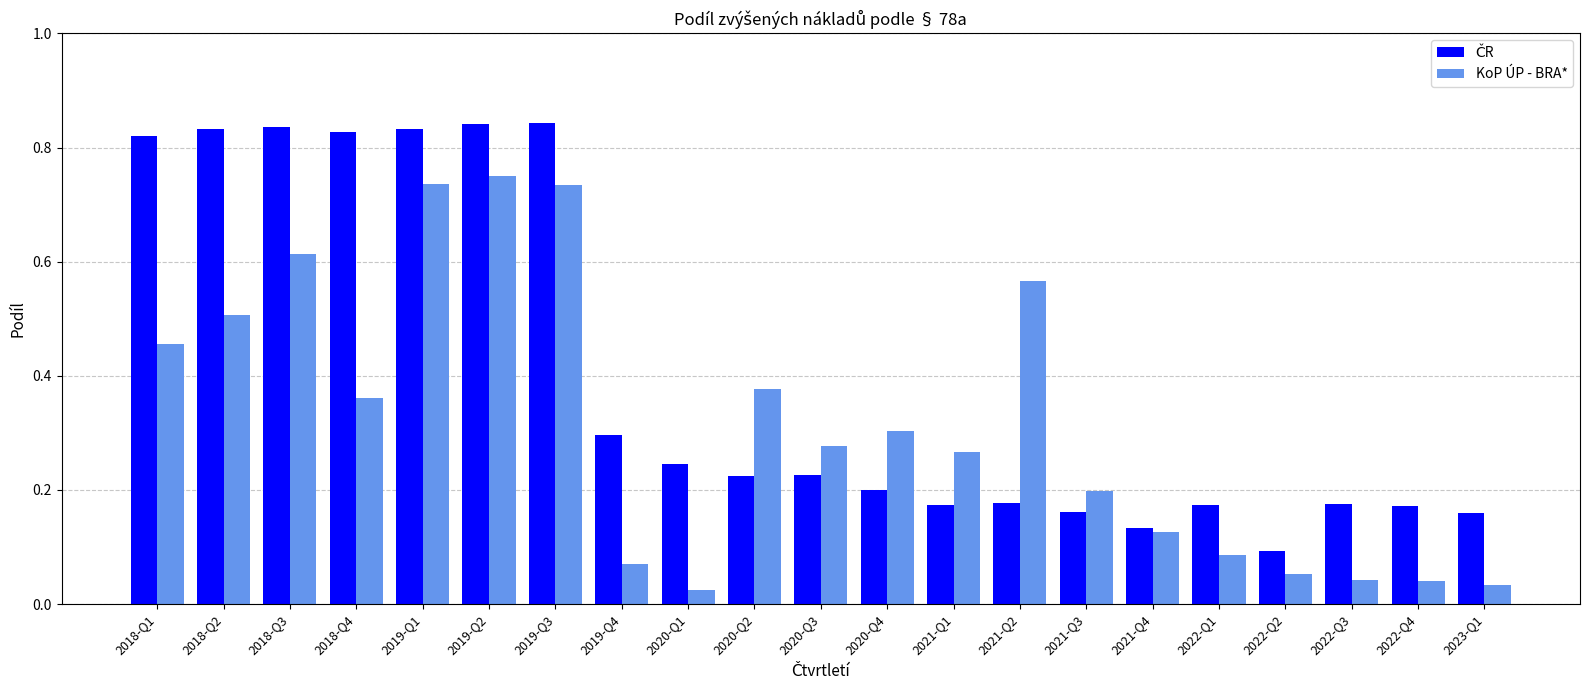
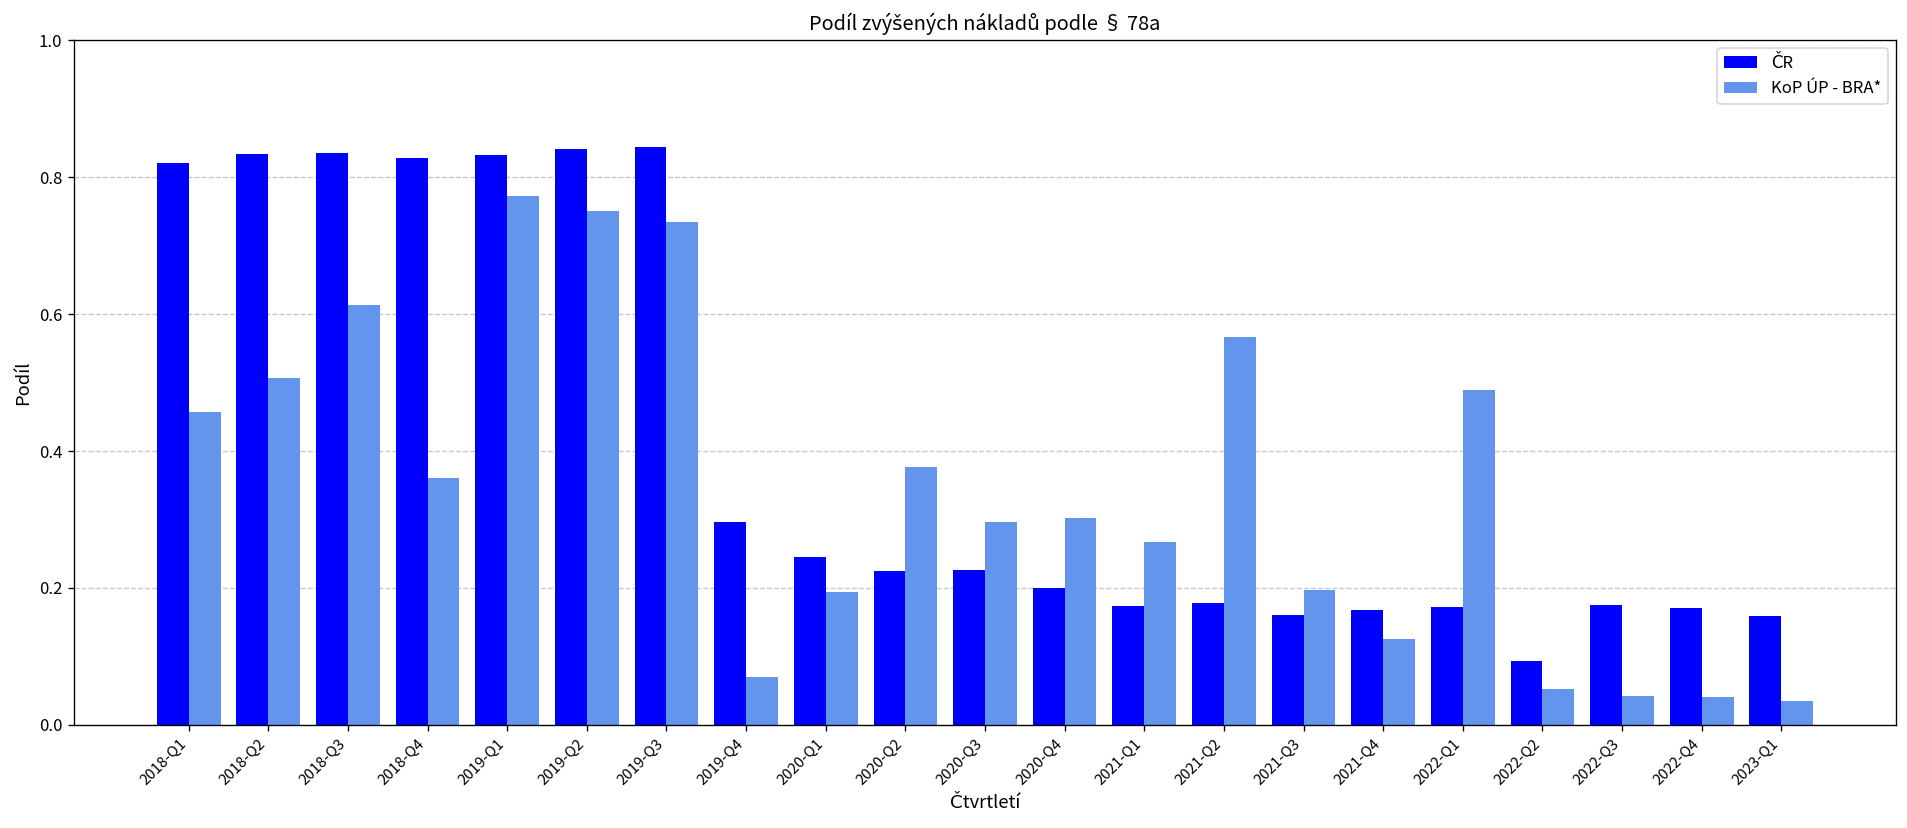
  {
    "ČR": {
      "2018-Q1": 0.82,
      "2018-Q2": 0.83,
      "2018-Q3": 0.84,
      "2018-Q4": 0.83,
      "2019-Q1": 0.83,
      "2019-Q2": 0.84,
      "2019-Q3": 0.84,
      "2019-Q4": 0.30,
      "2020-Q1": 0.25,
      "2020-Q2": 0.23,
      "2020-Q3": 0.23,
      "2020-Q4": 0.20,
      "2021-Q1": 0.17,
      "2021-Q2": 0.18,
      "2021-Q3": 0.16,
-     "2021-Q4": 0.13,
+     "2021-Q4": 0.17,
      "2022-Q1": 0.17,
      "2022-Q2": 0.09,
      "2022-Q3": 0.18,
      "2022-Q4": 0.17,
      "2023-Q1": 0.16
    },
    "KoP ÚP - BRA*": {
      "2018-Q1": 0.46,
      "2018-Q2": 0.51,
      "2018-Q3": 0.61,
      "2018-Q4": 0.36,
-     "2019-Q1": 0.74,
+     "2019-Q1": 0.77,
      "2019-Q2": 0.75,
      "2019-Q3": 0.73,
      "2019-Q4": 0.07,
-     "2020-Q1": 0.02,
+     "2020-Q1": 0.19,
      "2020-Q2": 0.38,
-     "2020-Q3": 0.28,
+     "2020-Q3": 0.30,
      "2020-Q4": 0.30,
      "2021-Q1": 0.27,
      "2021-Q2": 0.57,
      "2021-Q3": 0.20,
      "2021-Q4": 0.13,
-     "2022-Q1": 0.09,
+     "2022-Q1": 0.49,
      "2022-Q2": 0.05,
      "2022-Q3": 0.04,
      "2022-Q4": 0.04,
      "2023-Q1": 0.03
    }
  }
